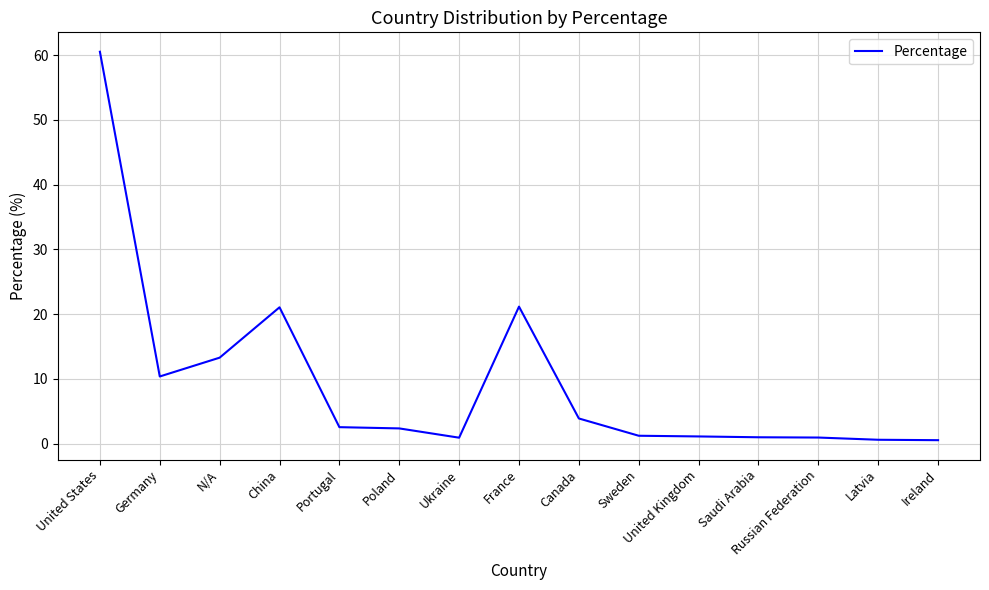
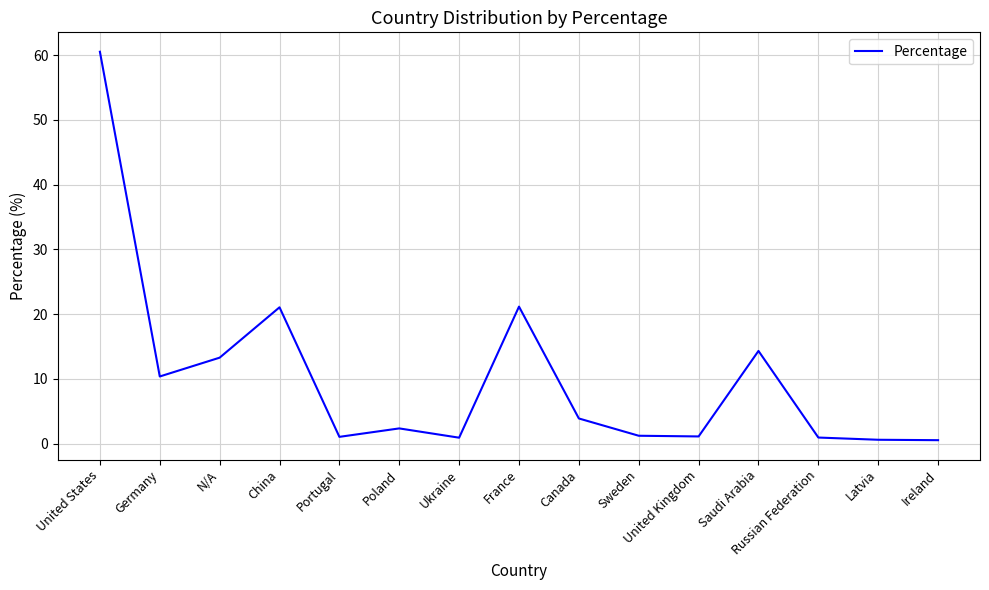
  {
    "United States": 61,
    "Germany": 10,
    "N/A": 13,
    "China": 21,
-   "Portugal": 3,
+   "Portugal": 1,
    "Poland": 2,
    "Ukraine": 1,
    "France": 21,
    "Canada": 4,
    "Sweden": 1,
    "United Kingdom": 1,
-   "Saudi Arabia": 1,
+   "Saudi Arabia": 14,
    "Russian Federation": 1,
    "Latvia": 1,
    "Ireland": 1
  }
